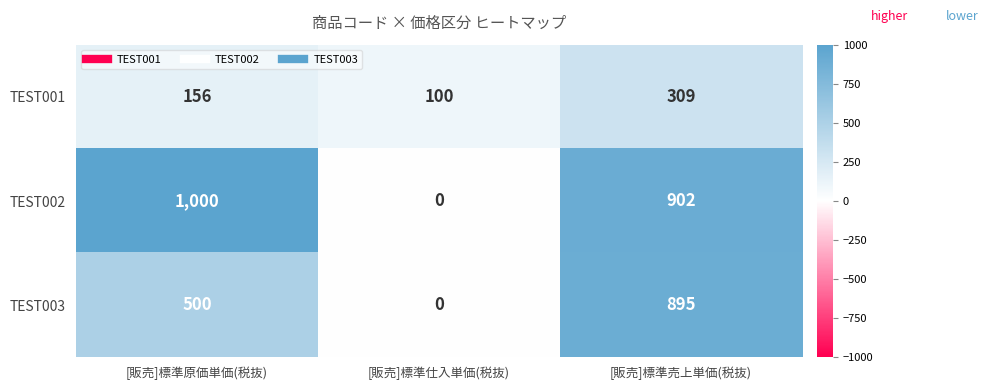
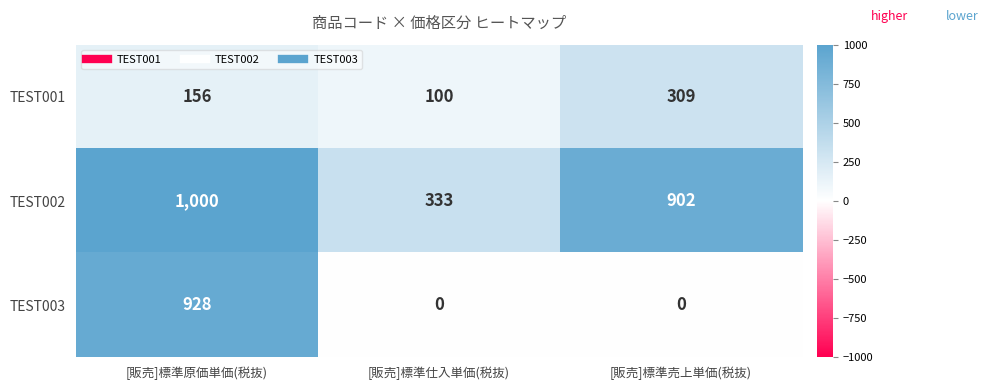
  {
    "TEST001": {
      "[販売]標準原価単価(税抜)": "156",
      "[販売]標準仕入単価(税抜)": "100",
      "[販売]標準売上単価(税抜)": "309"
    },
    "TEST002": {
      "[販売]標準原価単価(税抜)": "1,000",
-     "[販売]標準仕入単価(税抜)": "0",
+     "[販売]標準仕入単価(税抜)": "333",
      "[販売]標準売上単価(税抜)": "902"
    },
    "TEST003": {
-     "[販売]標準原価単価(税抜)": "500",
+     "[販売]標準原価単価(税抜)": "928",
      "[販売]標準仕入単価(税抜)": "0",
-     "[販売]標準売上単価(税抜)": "895"
+     "[販売]標準売上単価(税抜)": "0"
    }
  }
